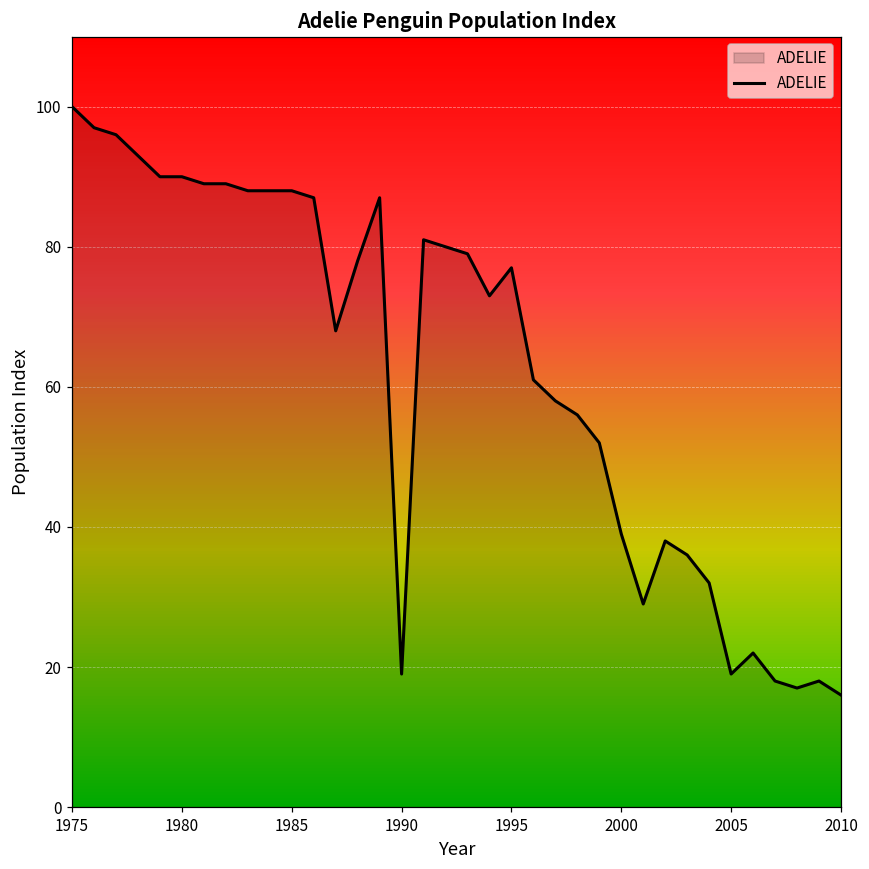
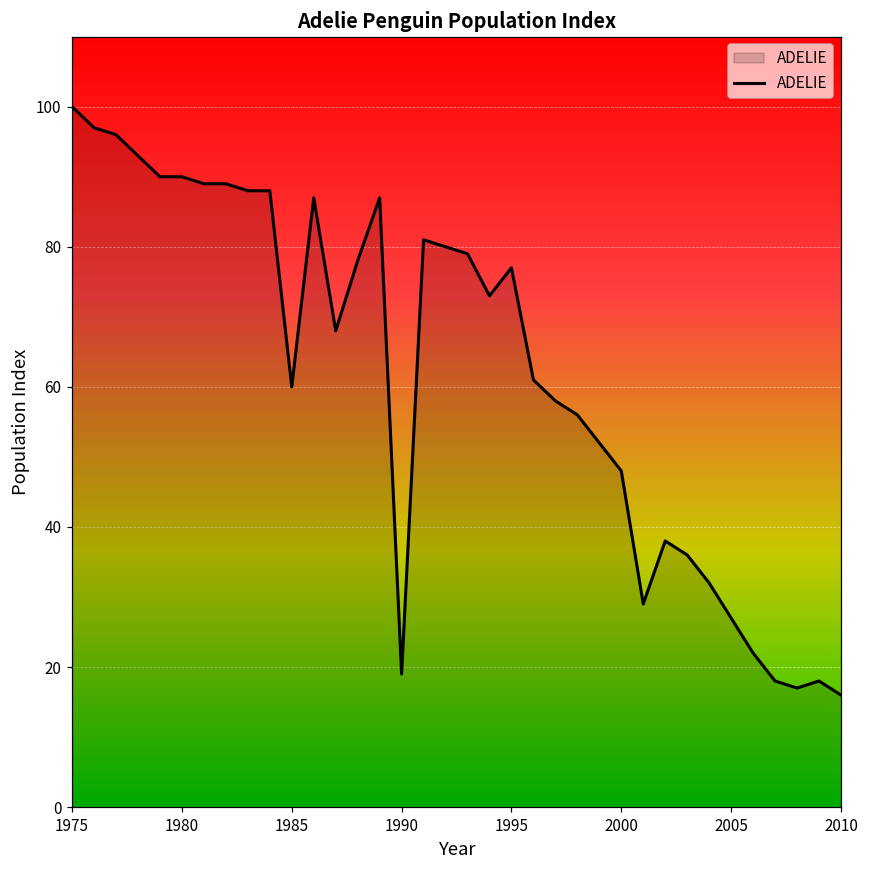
  {
    "1975": 100,
    "1980": 90,
-   "1985": 88,
+   "1985": 60,
    "1990": 19,
    "1995": 77,
-   "2000": 39,
-   "2005": 19,
+   "2000": 48,
+   "2005": 27,
    "2010": 16
  }
